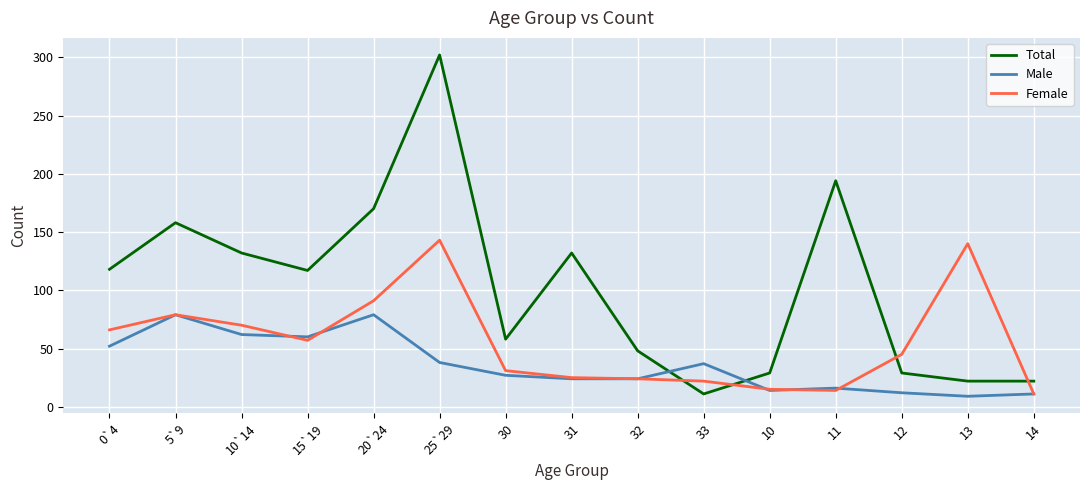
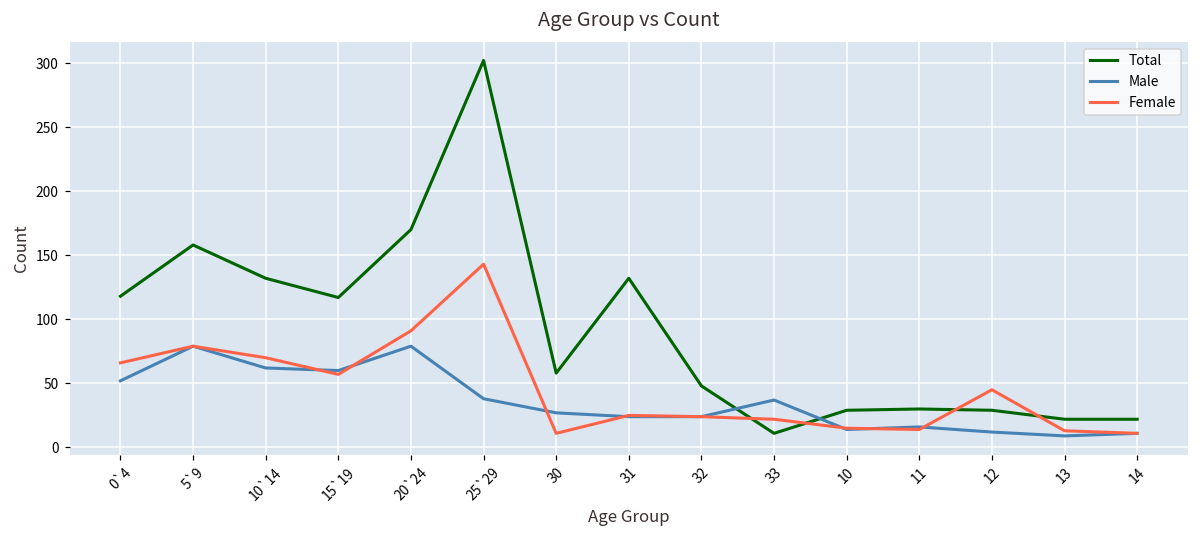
  {
    "Total": {
      "0`4": 118,
      "5`9": 158,
      "10`14": 132,
      "15`19": 117,
      "20`24": 170,
      "25`29": 302,
      "30": 58,
      "31": 132,
      "32": 48,
      "33": 11,
      "10": 29,
-     "11": 194,
+     "11": 30,
      "12": 29,
      "13": 22,
      "14": 22
    },
    "Male": {
      "0`4": 52,
      "10`14": 62,
      "15`19": 60,
      "20`24": 79,
      "25`29": 38,
      "30": 27,
      "33": 37,
      "12": 12,
      "13": 9
    },
    "Female": {
      "0`4": 66,
      "10`14": 70,
      "15`19": 57,
      "20`24": 91,
      "25`29": 143,
-     "30": 31,
+     "30": 11,
      "33": 22,
      "12": 45,
-     "13": 140
+     "13": 13
    }
  }
